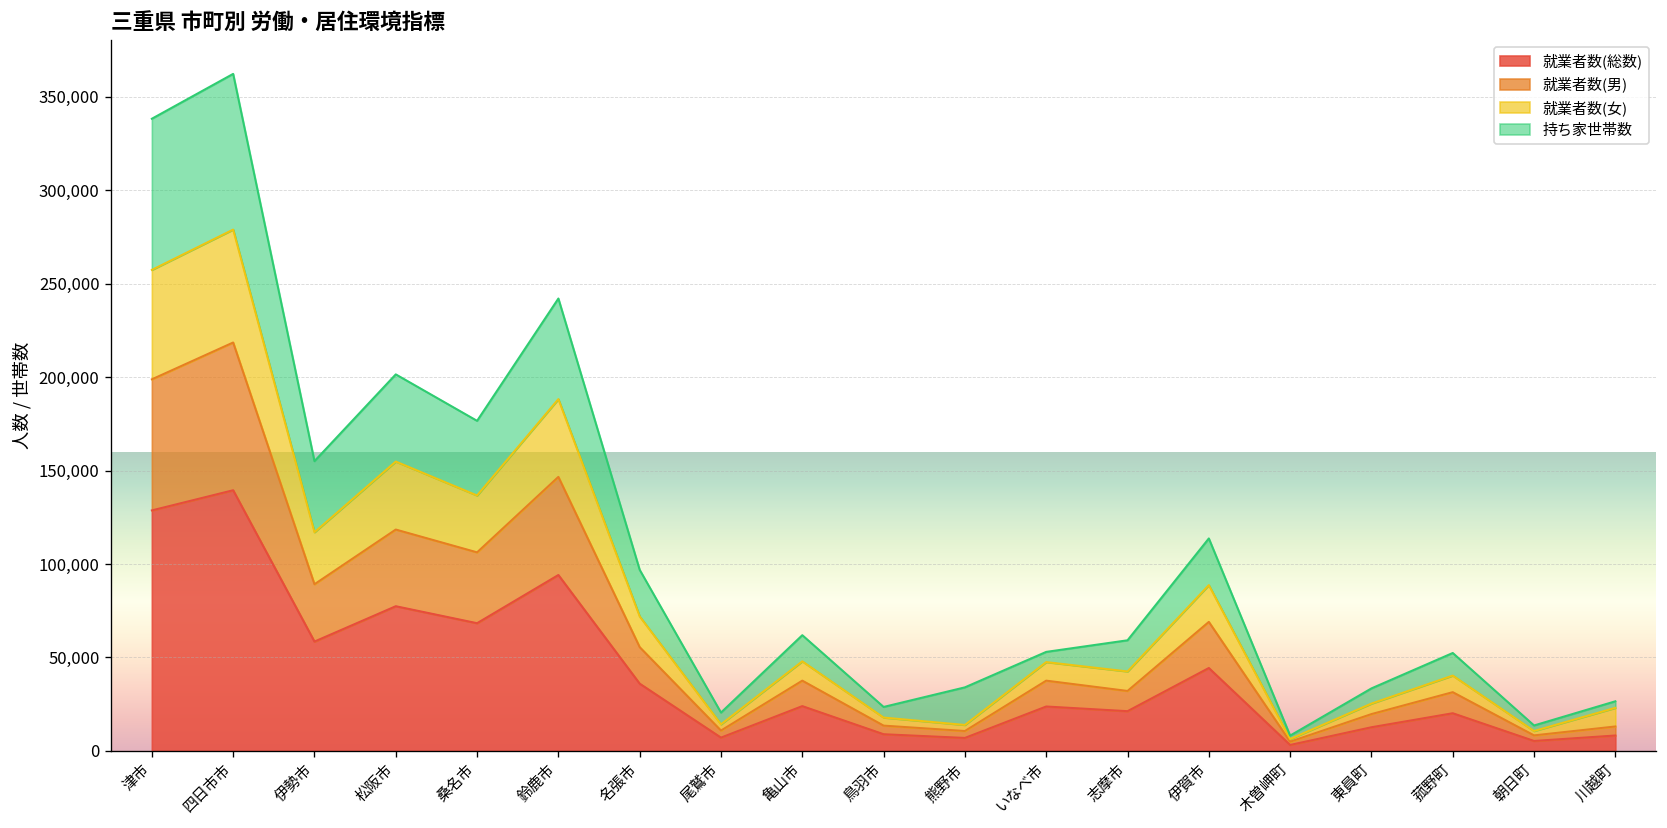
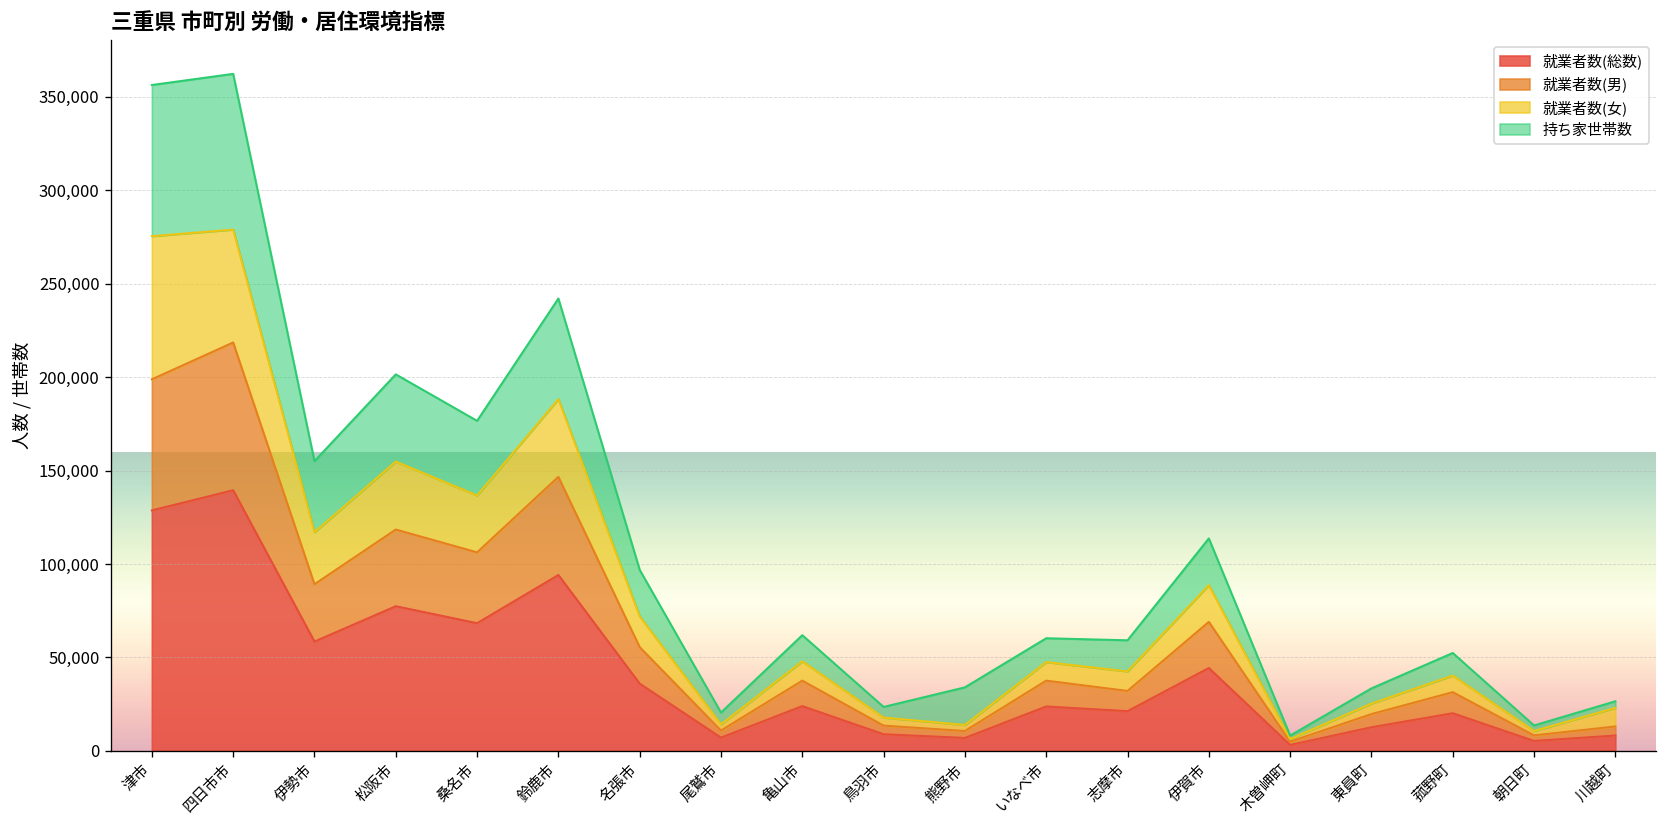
  {
    "就業者数(女)": {
-     "津市": "59,000",
+     "津市": "77,000",
      "四日市市": "60,000",
      "伊勢市": "28,000",
      "松阪市": "36,000",
      "桑名市": "30,000",
      "鈴鹿市": "42,000",
      "名張市": "16,000",
      "尾鷲市": "3,000",
      "亀山市": "10,000",
      "鳥羽市": "4,000",
      "熊野市": "3,000",
      "いなべ市": "10,000",
      "志摩市": "10,000",
      "伊賀市": "20,000",
      "東員町": "6,000",
      "菰野町": "9,000",
      "朝日町": "2,000",
      "川越町": "10,000"
    },
    "持ち家世帯数": {
      "津市": "81,000",
      "四日市市": "83,000",
      "伊勢市": "38,000",
      "松阪市": "47,000",
      "桑名市": "40,000",
      "鈴鹿市": "54,000",
      "名張市": "25,000",
      "尾鷲市": "6,000",
      "亀山市": "14,000",
      "鳥羽市": "6,000",
      "熊野市": "20,000",
-     "いなべ市": "5,000",
+     "いなべ市": "13,000",
      "志摩市": "17,000",
      "伊賀市": "25,000",
      "木曽岬町": "2,000",
      "東員町": "8,000",
      "菰野町": "12,000",
      "朝日町": "3,000",
      "川越町": "4,000"
    }
  }
